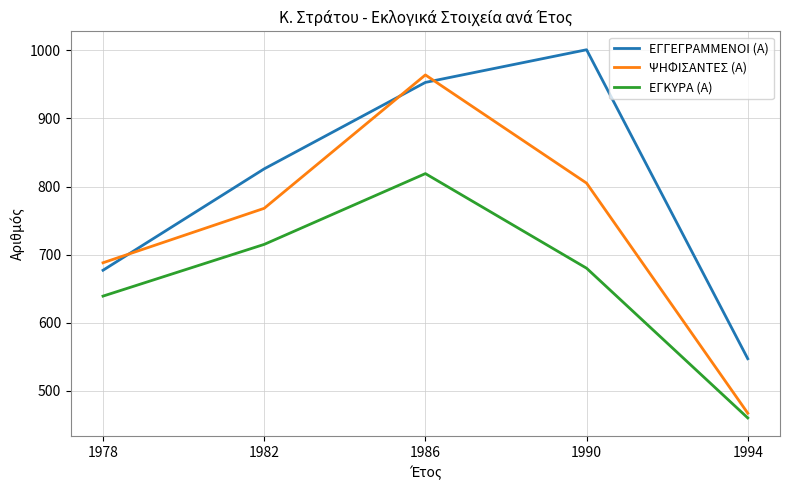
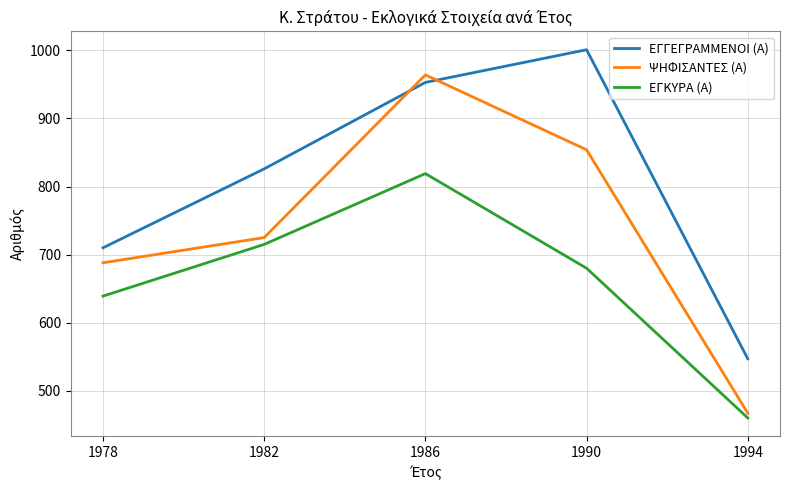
  {
    "ΕΓΓΕΓΡΑΜΜΕΝΟΙ (Α)": {
-     "1978": 680,
+     "1978": 710,
      "1982": 830,
      "1986": 950,
      "1990": 1000,
      "1994": 550
    },
    "ΨΗΦΙΣΑΝΤΕΣ (Α)": {
      "1978": 690,
-     "1982": 770,
+     "1982": 730,
      "1986": 960,
-     "1990": 810,
+     "1990": 850,
      "1994": 470
    },
    "ΕΓΚΥΡΑ (Α)": {
      "1978": 640,
      "1982": 720,
      "1986": 820,
      "1990": 680,
      "1994": 460
    }
  }
